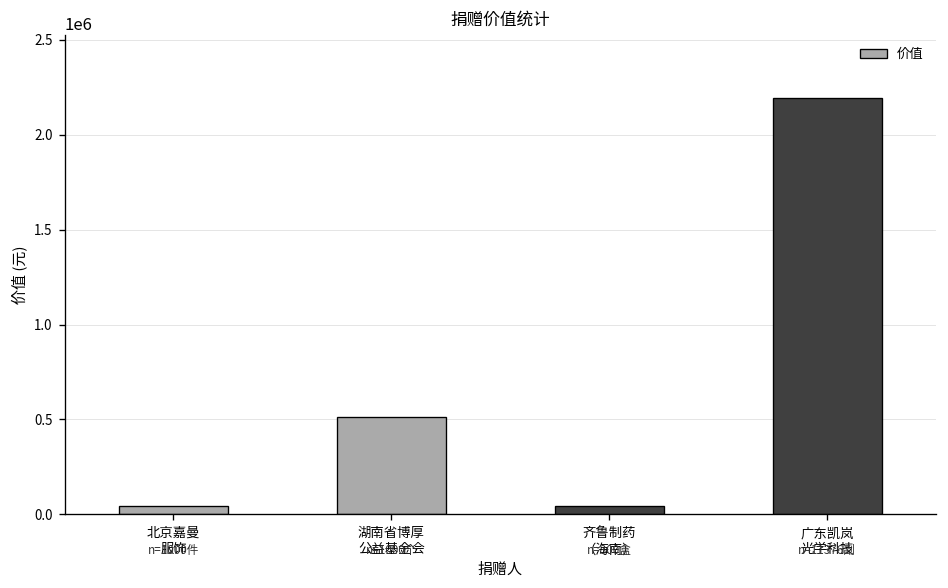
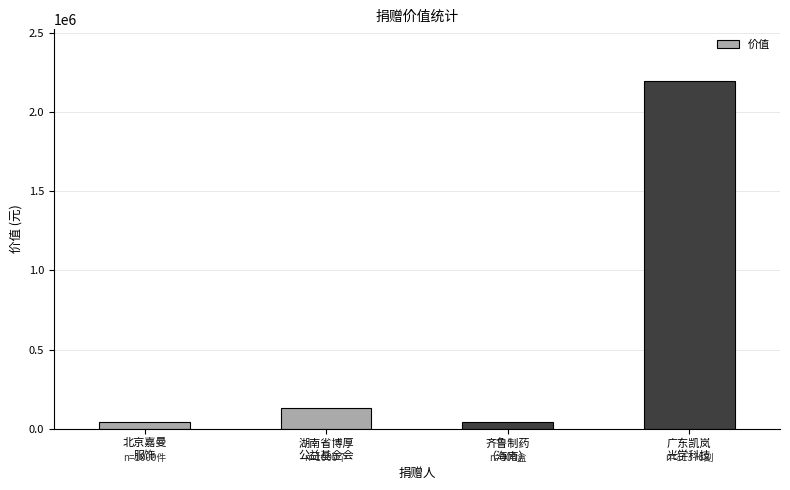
  {
    "北京嘉曼 服饰": 40000,
-   "湖南省博厚 公益基金会": 510000,
+   "湖南省博厚 公益基金会": 130000,
    "齐鲁制药 （海南）": 50000,
    "广东凯岚 光学科技": 2200000
  }
